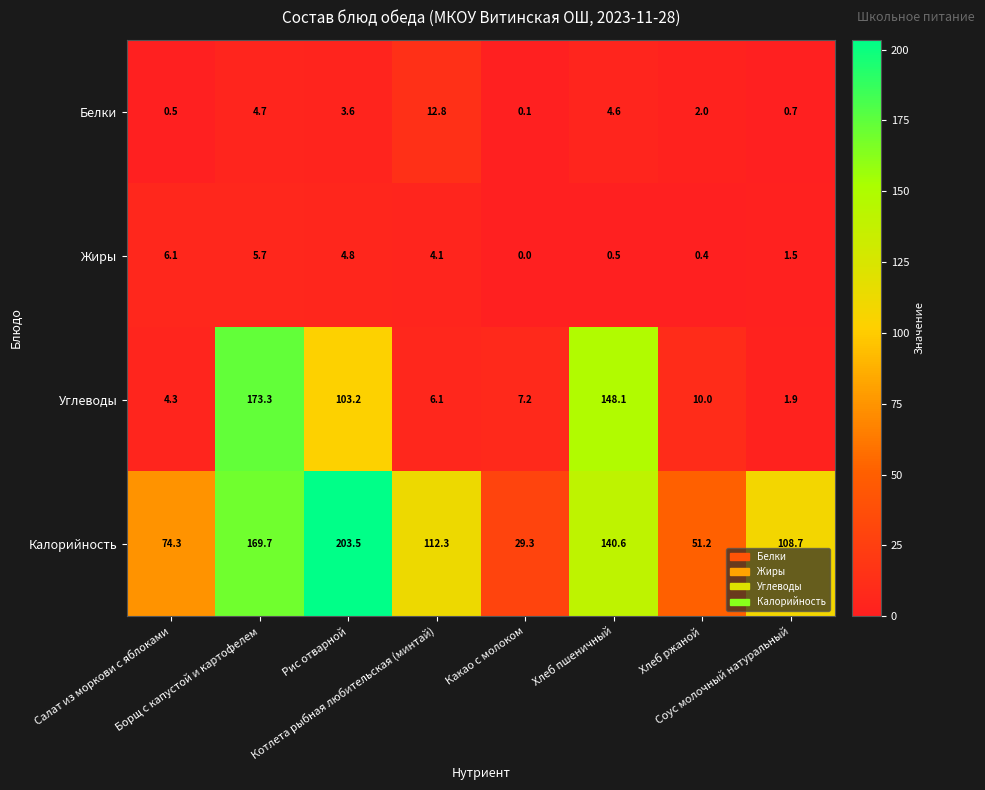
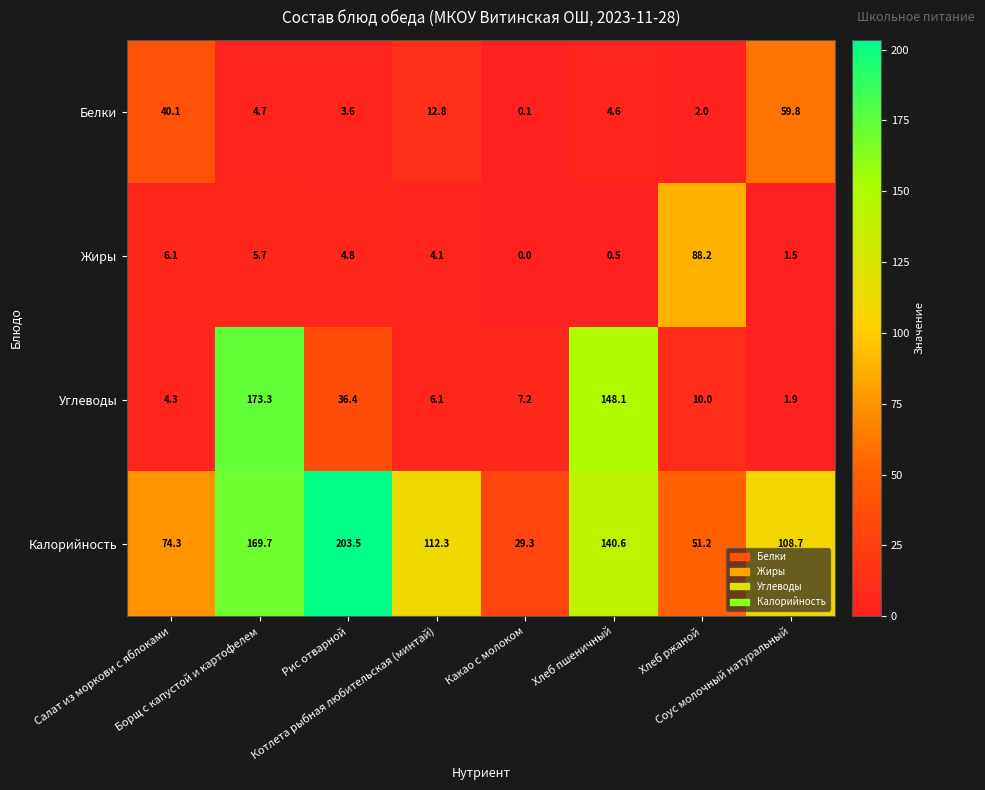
  {
    "Белки": {
-     "Салат из моркови с яблоками": 0.5,
+     "Салат из моркови с яблоками": 40.1,
      "Борщ с капустой и картофелем": 4.7,
      "Рис отварной": 3.6,
      "Котлета рыбная любительская (минтай)": 12.8,
      "Какао с молоком": 0.1,
      "Хлеб пшеничный": 4.6,
      "Хлеб ржаной": 2.0,
-     "Соус молочный натуральный": 0.7
+     "Соус молочный натуральный": 59.8
    },
    "Жиры": {
      "Салат из моркови с яблоками": 6.1,
      "Борщ с капустой и картофелем": 5.7,
      "Рис отварной": 4.8,
      "Котлета рыбная любительская (минтай)": 4.1,
      "Какао с молоком": 0.0,
      "Хлеб пшеничный": 0.5,
-     "Хлеб ржаной": 0.4,
+     "Хлеб ржаной": 88.2,
      "Соус молочный натуральный": 1.5
    },
    "Углеводы": {
      "Салат из моркови с яблоками": 4.3,
      "Борщ с капустой и картофелем": 173.3,
-     "Рис отварной": 103.2,
+     "Рис отварной": 36.4,
      "Котлета рыбная любительская (минтай)": 6.1,
      "Какао с молоком": 7.2,
      "Хлеб пшеничный": 148.1,
      "Хлеб ржаной": 10.0,
      "Соус молочный натуральный": 1.9
    },
    "Калорийность": {
      "Салат из моркови с яблоками": 74.3,
      "Борщ с капустой и картофелем": 169.7,
      "Рис отварной": 203.5,
      "Котлета рыбная любительская (минтай)": 112.3,
      "Какао с молоком": 29.3,
      "Хлеб пшеничный": 140.6,
      "Хлеб ржаной": 51.2
    }
  }
